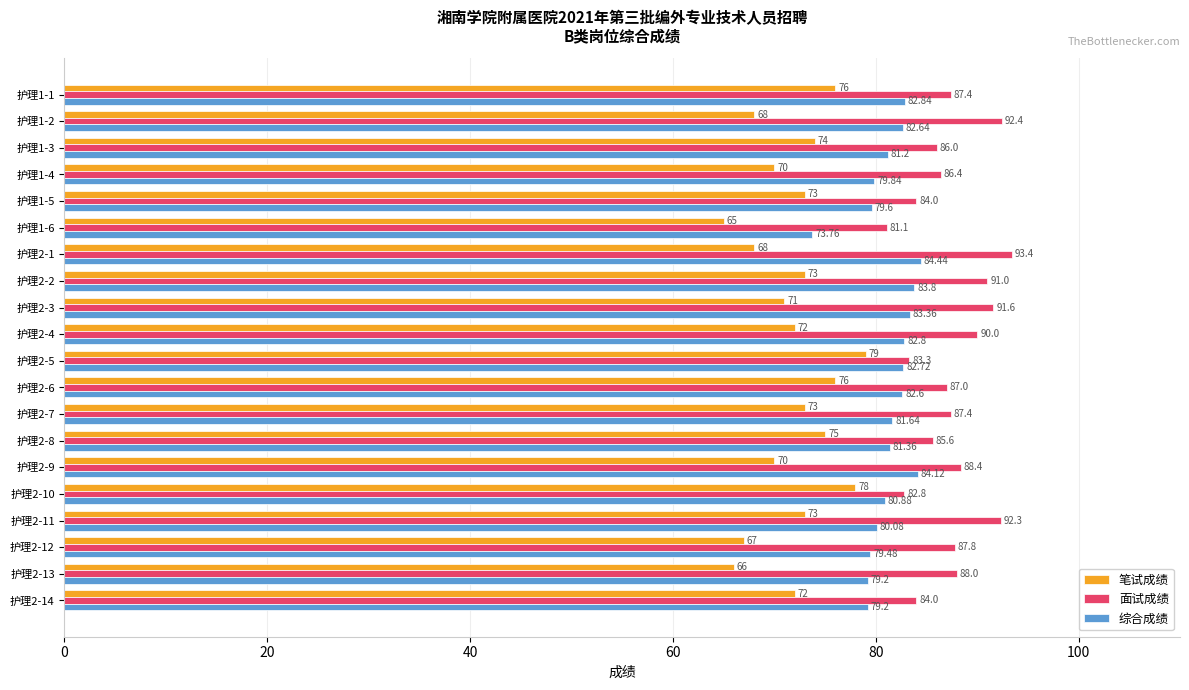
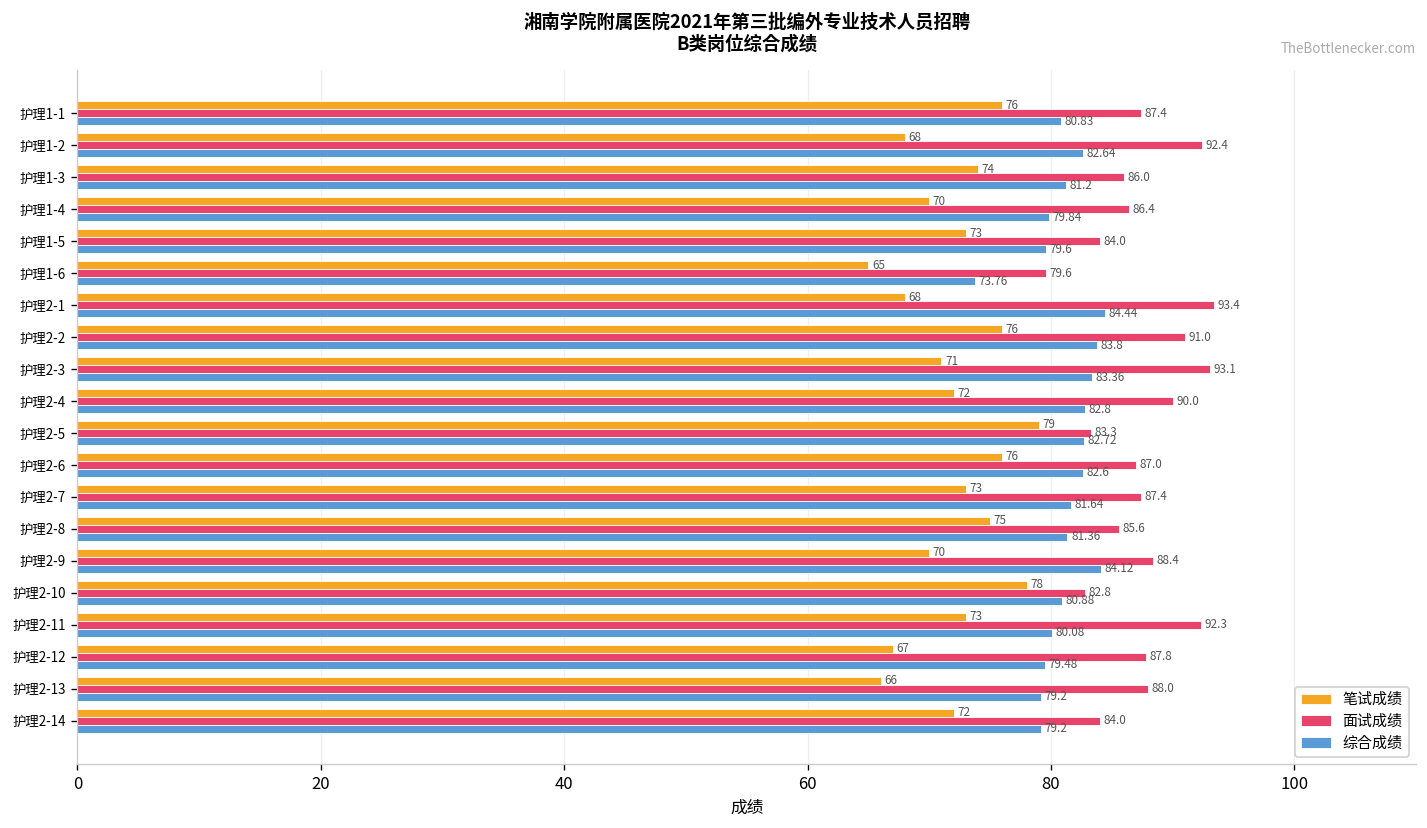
  {
    "笔试成绩": {
      "护理1-1": 76,
      "护理1-2": 68,
      "护理1-3": 74,
      "护理1-4": 70,
      "护理1-5": 73,
      "护理1-6": 65,
      "护理2-1": 68,
-     "护理2-2": 73,
+     "护理2-2": 76,
      "护理2-3": 71,
      "护理2-4": 72,
      "护理2-5": 79,
      "护理2-6": 76,
      "护理2-7": 73,
      "护理2-8": 75,
      "护理2-9": 70,
      "护理2-10": 78,
      "护理2-11": 73,
      "护理2-12": 67,
      "护理2-13": 66,
      "护理2-14": 72
    },
    "面试成绩": {
      "护理1-1": 87.4,
      "护理1-2": 92.4,
      "护理1-3": 86.0,
      "护理1-4": 86.4,
      "护理1-5": 84.0,
-     "护理1-6": 81.1,
+     "护理1-6": 79.6,
      "护理2-1": 93.4,
      "护理2-2": 91.0,
-     "护理2-3": 91.6,
+     "护理2-3": 93.1,
      "护理2-4": 90.0,
      "护理2-6": 87.0,
      "护理2-7": 87.4,
      "护理2-8": 85.6,
      "护理2-9": 88.4,
      "护理2-10": 82.8,
      "护理2-11": 92.3,
      "护理2-12": 87.8,
      "护理2-13": 88.0,
      "护理2-14": 84.0
    },
    "综合成绩": {
-     "护理1-1": 82.84,
+     "护理1-1": 80.83,
      "护理1-2": 82.64,
      "护理1-3": 81.2,
      "护理1-4": 79.84,
      "护理1-5": 79.6,
      "护理1-6": 73.76,
      "护理2-1": 84.44,
      "护理2-2": 83.8,
      "护理2-3": 83.36,
      "护理2-4": 82.8,
      "护理2-6": 82.6,
      "护理2-7": 81.64,
      "护理2-8": 81.36,
      "护理2-9": 84.12,
      "护理2-10": 80.88,
      "护理2-11": 80.08,
      "护理2-12": 79.48,
      "护理2-13": 79.2,
      "护理2-14": 79.2
    }
  }
